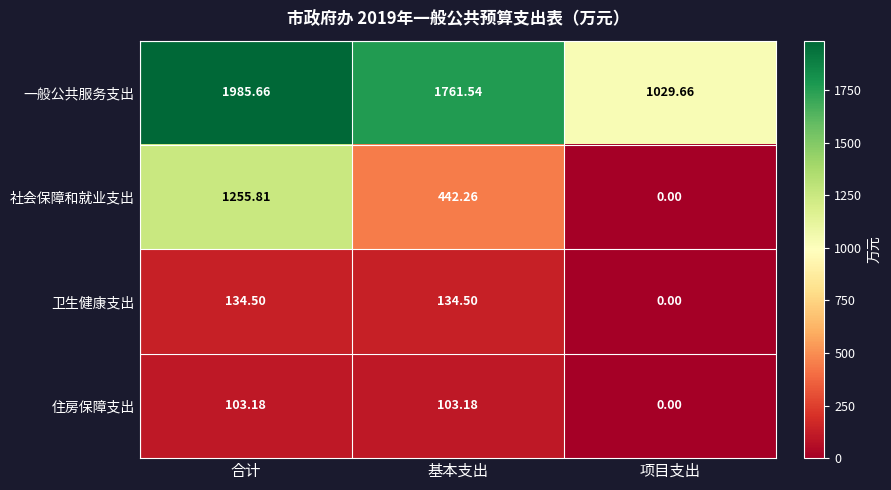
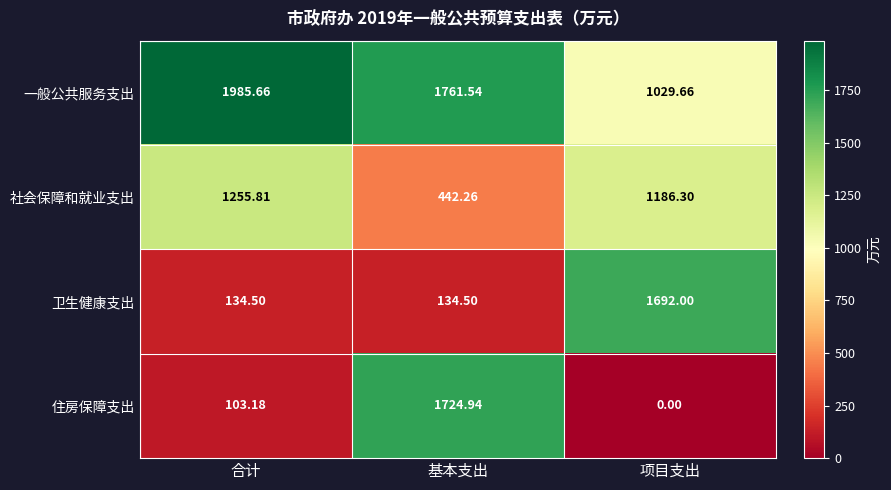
  {
    "一般公共服务支出": {
      "合计": 1985.66,
      "基本支出": 1761.54,
      "项目支出": 1029.66
    },
    "社会保障和就业支出": {
      "合计": 1255.81,
      "基本支出": 442.26,
-     "项目支出": 0.00
+     "项目支出": 1186.30
    },
    "卫生健康支出": {
      "合计": 134.50,
      "基本支出": 134.50,
-     "项目支出": 0.00
+     "项目支出": 1692.00
    },
    "住房保障支出": {
      "合计": 103.18,
-     "基本支出": 103.18,
+     "基本支出": 1724.94,
      "项目支出": 0.00
    }
  }
